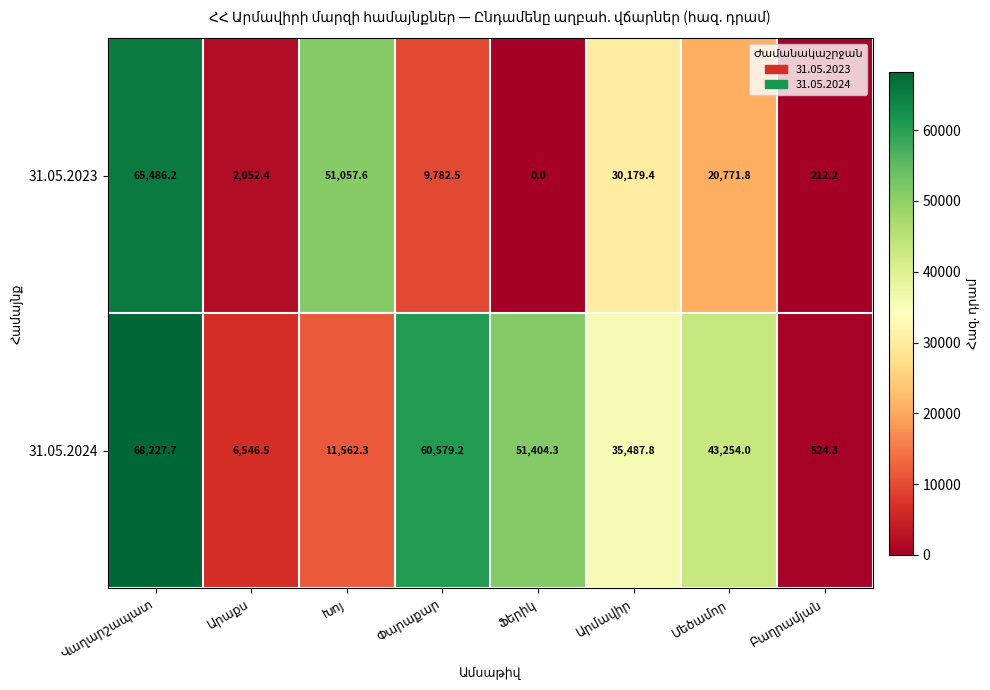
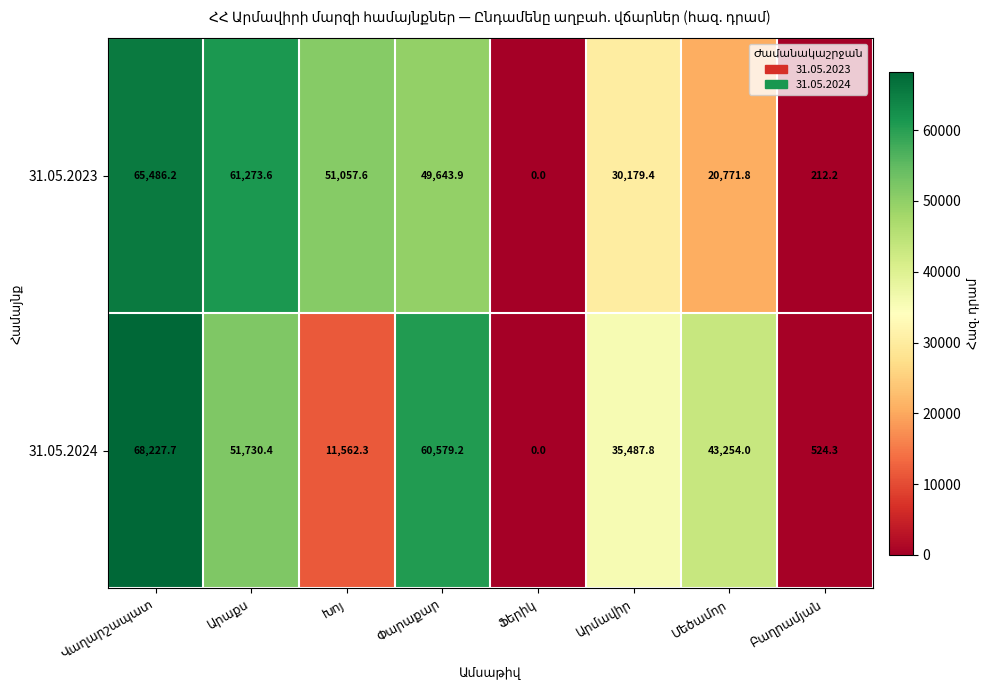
  {
    "31.05.2023": {
      "Վաղարշապատ": "65,486.2",
-     "Արաքս": "2,052.4",
+     "Արաքս": "61,273.6",
      "Խոյ": "51,057.6",
-     "Փարաքար": "9,782.5",
+     "Փարաքար": "49,643.9",
      "Ֆերիկ": "0.0",
      "Արմավիր": "30,179.4",
      "Մեծամոր": "20,771.8",
      "Բաղրամյան": "212.2"
    },
    "31.05.2024": {
      "Վաղարշապատ": "68,227.7",
-     "Արաքս": "6,546.5",
+     "Արաքս": "51,730.4",
      "Խոյ": "11,562.3",
      "Փարաքար": "60,579.2",
-     "Ֆերիկ": "51,404.3",
+     "Ֆերիկ": "0.0",
      "Արմավիր": "35,487.8",
      "Մեծամոր": "43,254.0",
      "Բաղրամյան": "524.3"
    }
  }
